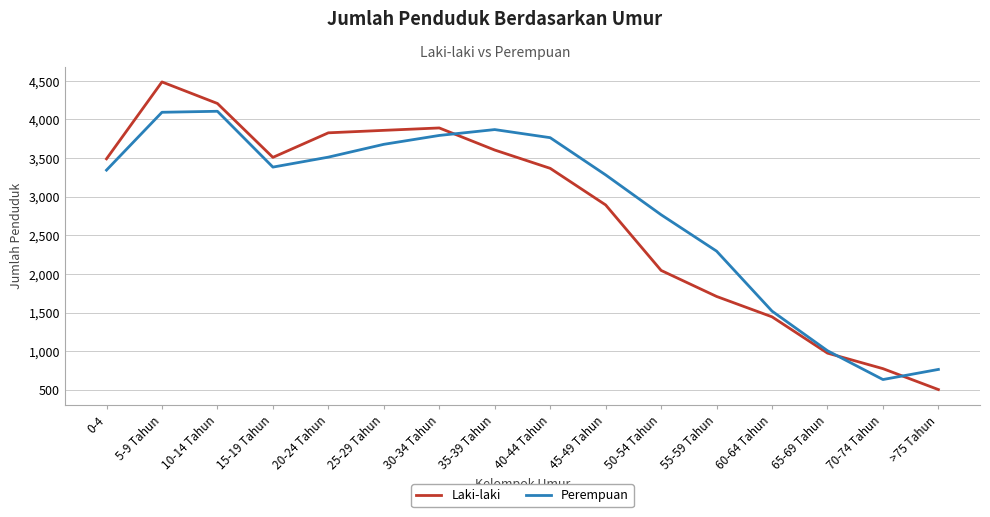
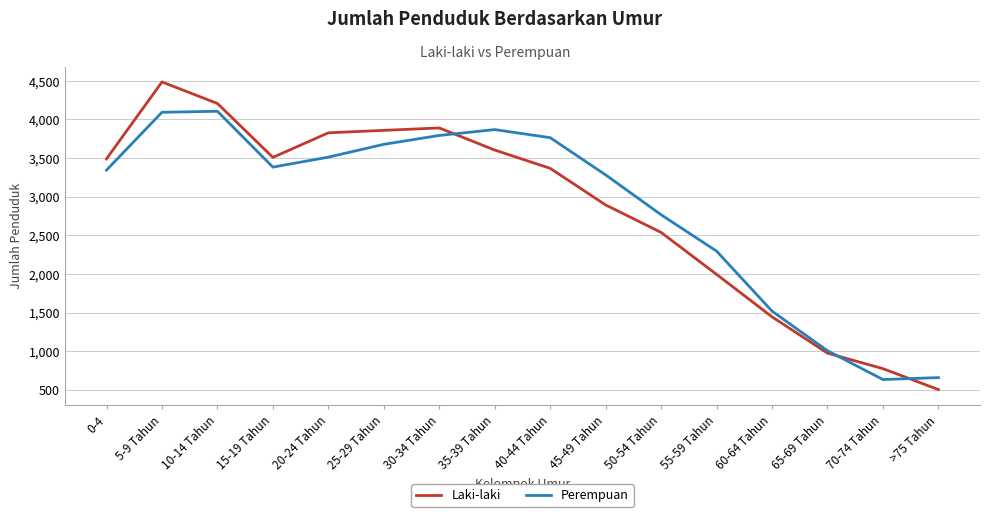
  {
    "Laki-laki": {
      "0-4": "3,500",
      "5-9 Tahun": "4,500",
      "10-14 Tahun": "4,200",
      "15-19 Tahun": "3,500",
      "20-24 Tahun": "3,800",
      "25-29 Tahun": "3,900",
      "30-34 Tahun": "3,900",
      "35-39 Tahun": "3,600",
      "40-44 Tahun": "3,400",
      "45-49 Tahun": "2,900",
-     "50-54 Tahun": "2,000",
-     "55-59 Tahun": "1,700",
+     "50-54 Tahun": "2,500",
+     "55-59 Tahun": "2,000",
      "60-64 Tahun": "1,400",
      "70-74 Tahun": "800",
      ">75 Tahun": "500"
    },
    "Perempuan": {
      "0-4": "3,300",
      "5-9 Tahun": "4,100",
      "10-14 Tahun": "4,100",
      "15-19 Tahun": "3,400",
      "20-24 Tahun": "3,500",
      "25-29 Tahun": "3,700",
      "30-34 Tahun": "3,800",
      "35-39 Tahun": "3,900",
      "40-44 Tahun": "3,800",
      "45-49 Tahun": "3,300",
      "50-54 Tahun": "2,800",
      "55-59 Tahun": "2,300",
      "60-64 Tahun": "1,500",
      "70-74 Tahun": "600",
-     ">75 Tahun": "800"
+     ">75 Tahun": "700"
    }
  }
